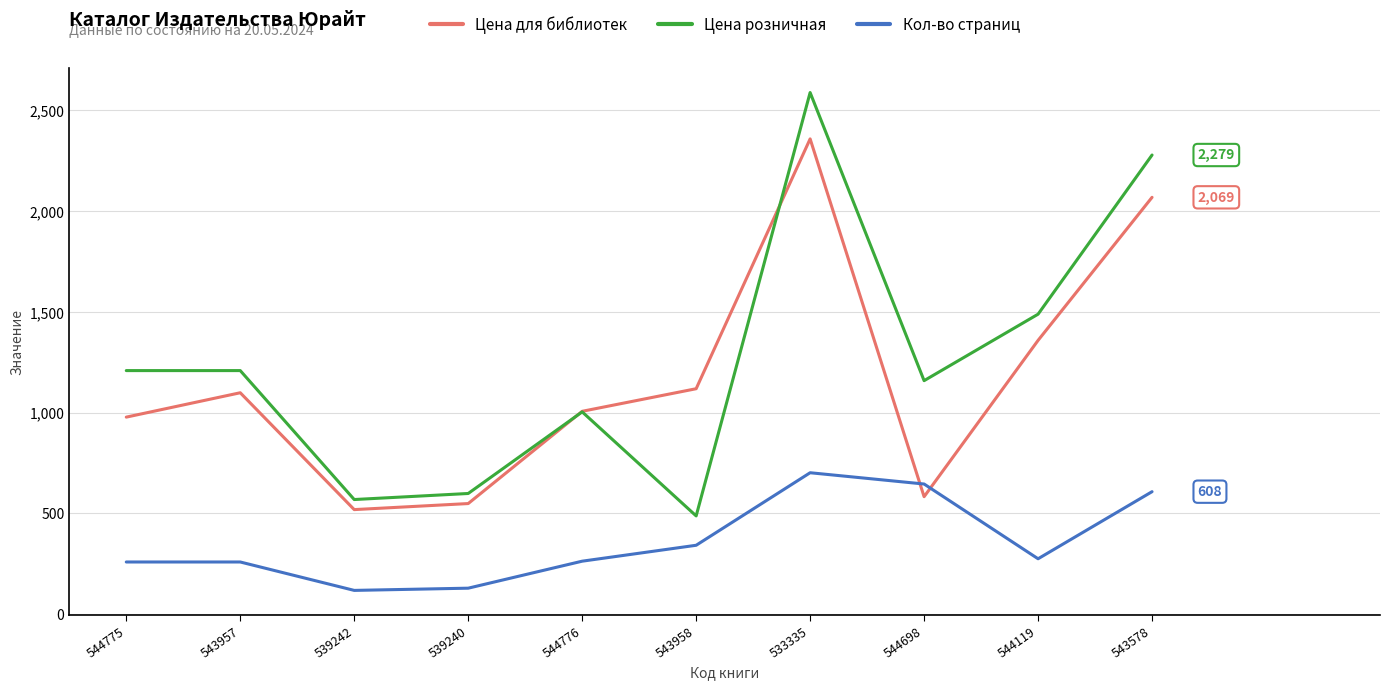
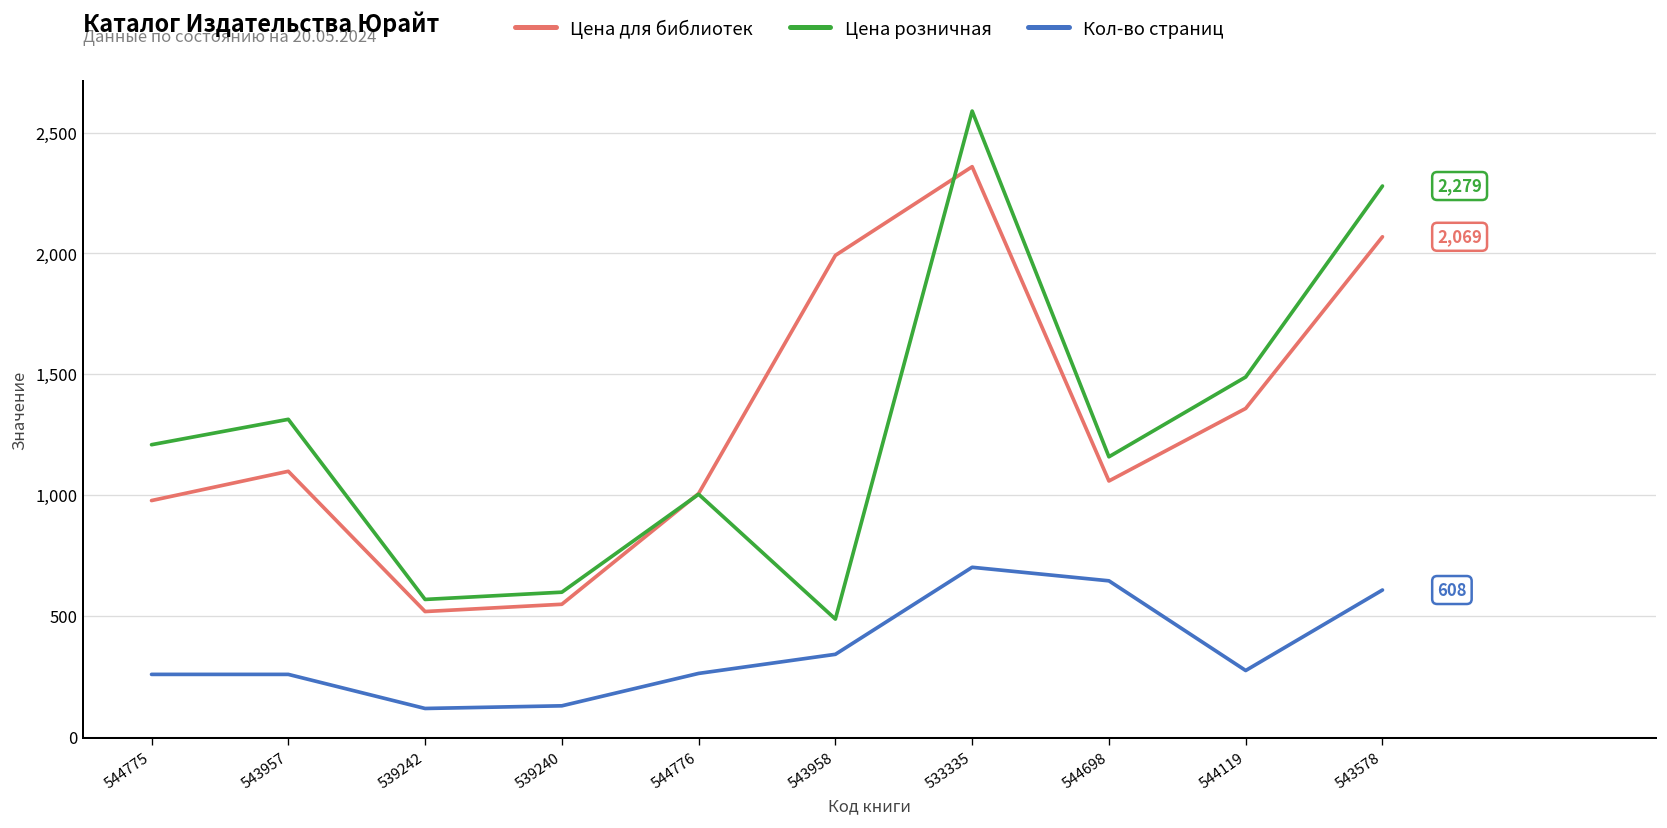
  {
    "Цена для библиотек": {
      "544775": "980",
      "543957": "1,100",
      "539242": "520",
      "539240": "550",
-     "543958": "1,120",
+     "543958": "1,990",
      "533335": "2,360",
-     "544698": "580",
+     "544698": "1,060",
      "544119": "1,360",
      "543578": "2,070"
    },
    "Цена розничная": {
      "544775": "1,210",
-     "543957": "1,210",
+     "543957": "1,310",
      "539242": "570",
      "539240": "600",
      "543958": "490",
      "533335": "2,590",
      "544698": "1,160",
      "544119": "1,490",
      "543578": "2,280"
    },
    "Кол-во страниц": {
      "544775": "260",
      "543957": "260",
      "539242": "120",
      "539240": "130",
      "544776": "260",
      "543958": "340",
      "533335": "700",
      "544698": "650",
      "544119": "280",
      "543578": "610"
    }
  }
